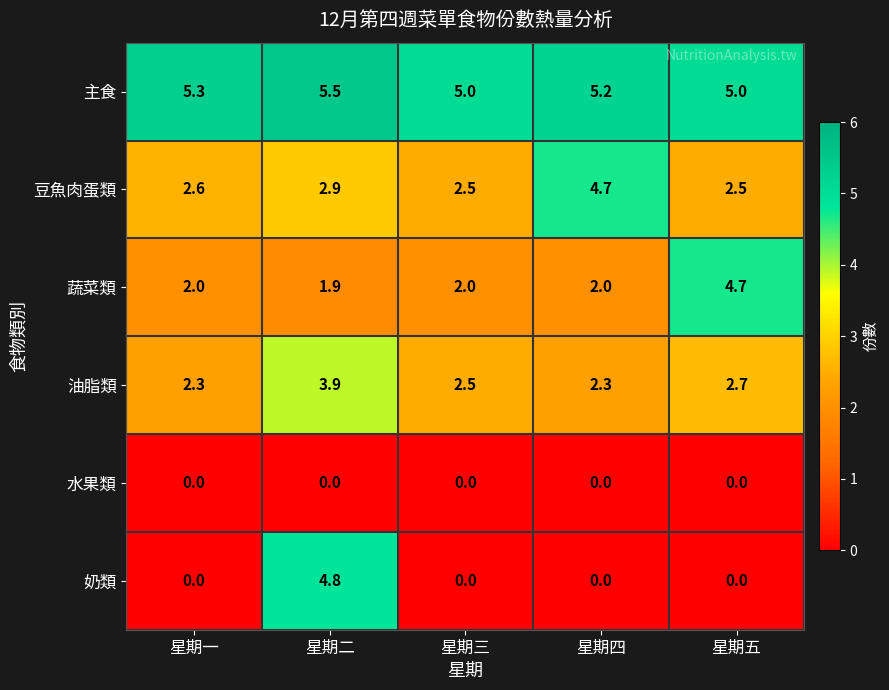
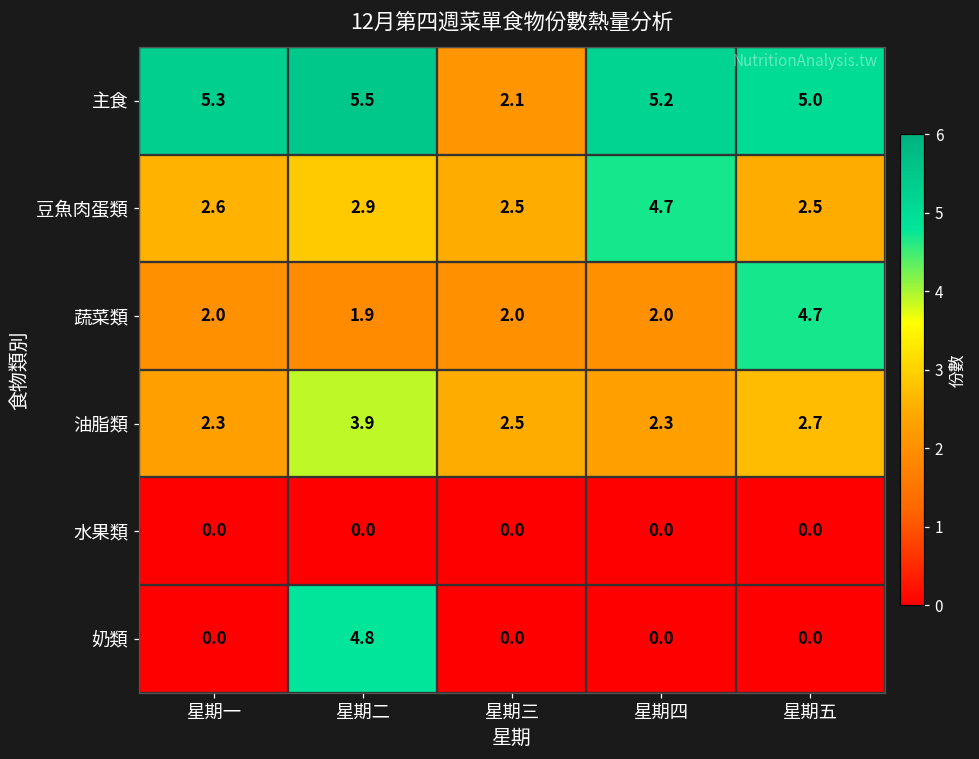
  {
    "主食": {
      "星期一": 5.3,
      "星期二": 5.5,
-     "星期三": 5.0,
+     "星期三": 2.1,
      "星期四": 5.2
    },
    "豆魚肉蛋類": {
      "星期一": 2.6,
      "星期二": 2.9,
      "星期三": 2.5,
      "星期四": 4.7,
      "星期五": 2.5
    },
    "蔬菜類": {
      "星期一": 2.0,
      "星期二": 1.9,
      "星期三": 2.0,
      "星期四": 2.0,
      "星期五": 4.7
    },
    "油脂類": {
      "星期一": 2.3,
      "星期二": 3.9,
      "星期三": 2.5,
      "星期四": 2.3,
      "星期五": 2.7
    },
    "水果類": {
      "星期一": 0.0,
      "星期二": 0.0,
      "星期三": 0.0,
      "星期四": 0.0,
      "星期五": 0.0
    },
    "奶類": {
      "星期一": 0.0,
      "星期二": 4.8,
      "星期三": 0.0,
      "星期四": 0.0,
      "星期五": 0.0
    }
  }
